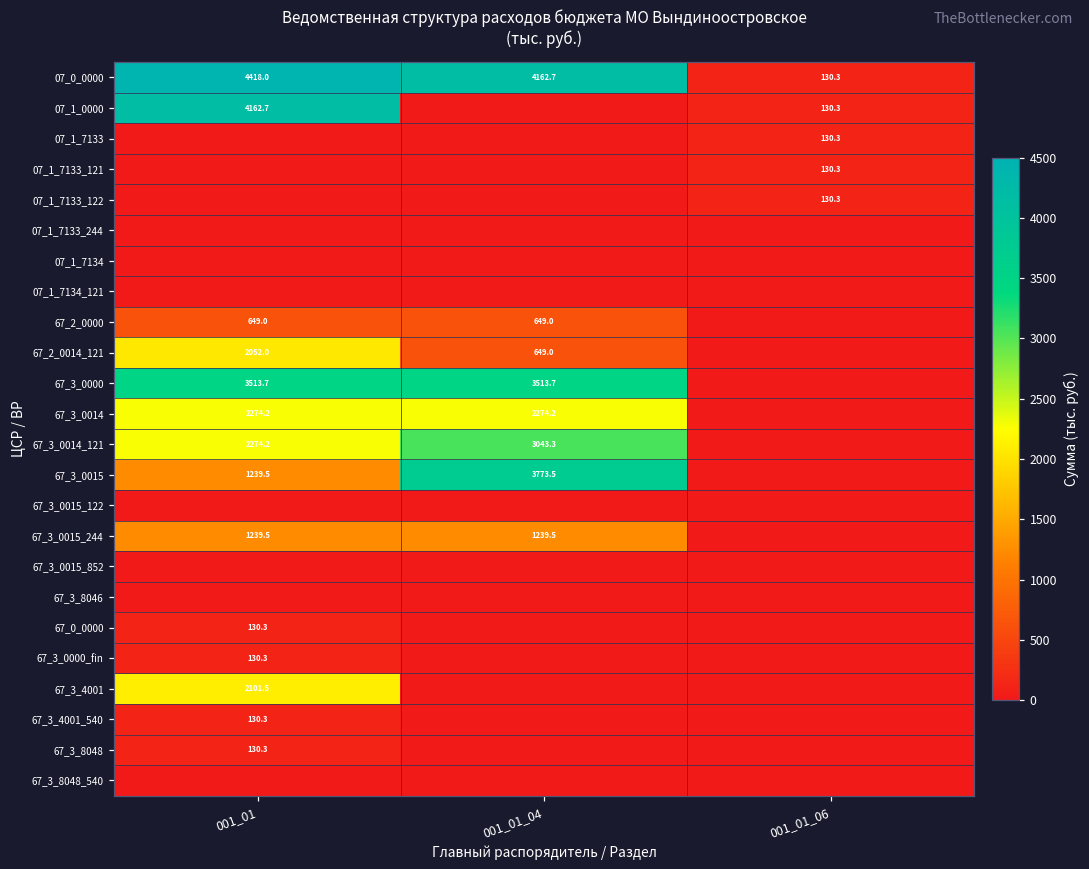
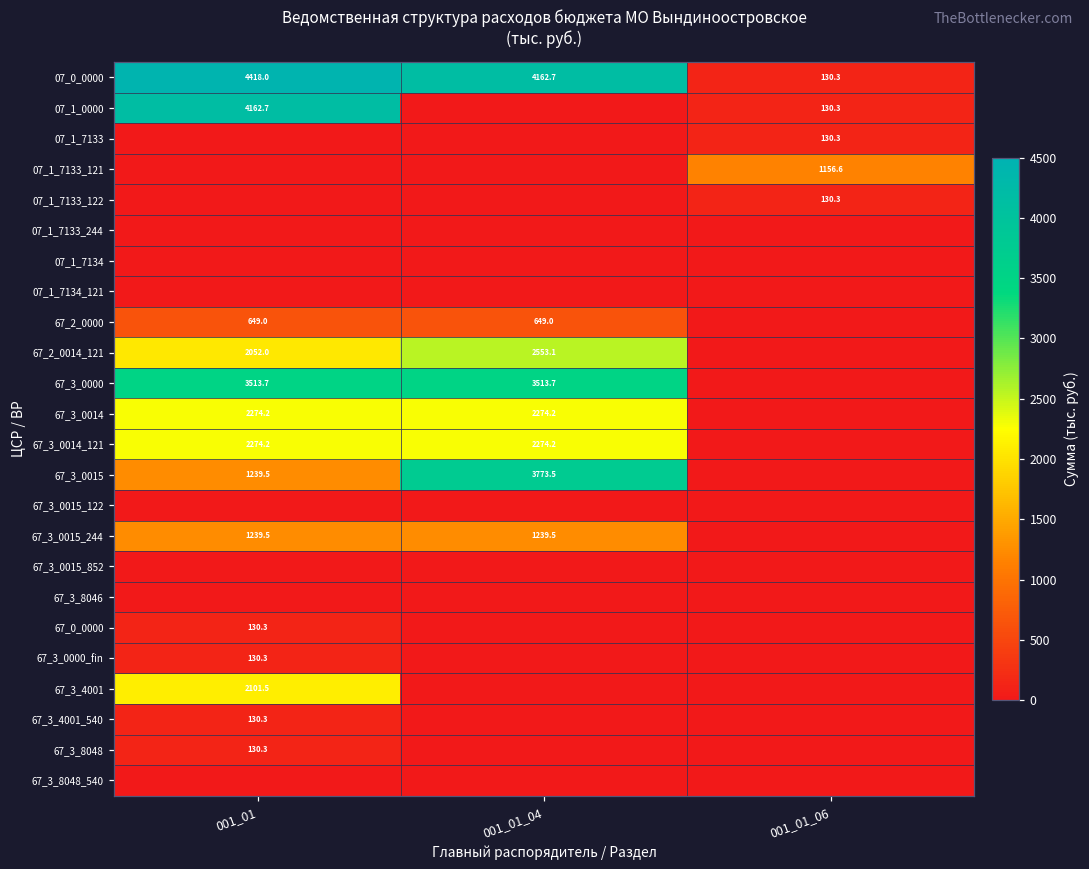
  {
    "07_0_0000": {
      "001_01": 4418.0,
      "001_01_04": 4162.7,
      "001_01_06": 130.3
    },
    "07_1_0000": {
      "001_01": 4162.7,
      "001_01_06": 130.3
    },
    "07_1_7133": {
      "001_01_06": 130.3
    },
    "07_1_7133_121": {
-     "001_01_06": 130.3
+     "001_01_06": 1156.6
    },
    "07_1_7133_122": {
      "001_01_06": 130.3
    },
    "67_2_0000": {
      "001_01": 649.0,
      "001_01_04": 649.0
    },
    "67_2_0014_121": {
      "001_01": 2052.0,
-     "001_01_04": 649.0
+     "001_01_04": 2553.1
    },
    "67_3_0000": {
      "001_01": 3513.7,
      "001_01_04": 3513.7
    },
    "67_3_0014": {
      "001_01": 2274.2,
      "001_01_04": 2274.2
    },
    "67_3_0014_121": {
      "001_01": 2274.2,
-     "001_01_04": 3043.3
+     "001_01_04": 2274.2
    },
    "67_3_0015": {
      "001_01": 1239.5,
      "001_01_04": 3773.5
    },
    "67_3_0015_244": {
      "001_01": 1239.5,
      "001_01_04": 1239.5
    },
    "67_0_0000": {
      "001_01": 130.3
    },
    "67_3_0000_fin": {
      "001_01": 130.3
    },
    "67_3_4001": {
      "001_01": 2101.5
    },
    "67_3_4001_540": {
      "001_01": 130.3
    },
    "67_3_8048": {
      "001_01": 130.3
    }
  }
